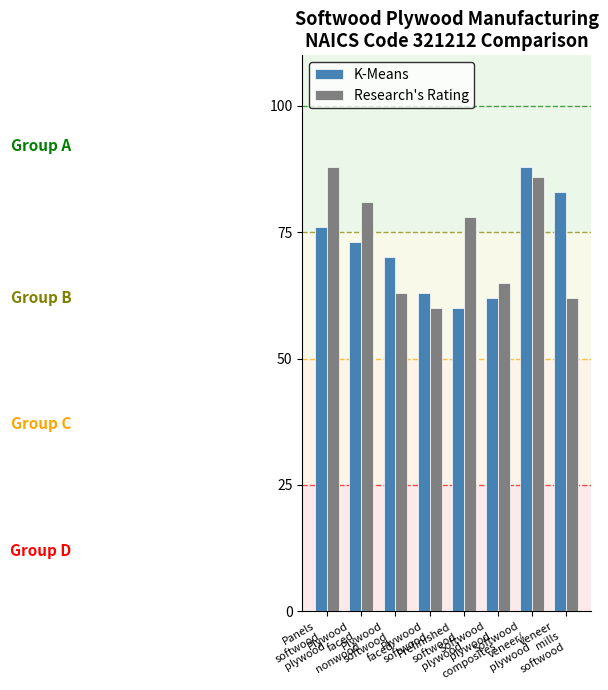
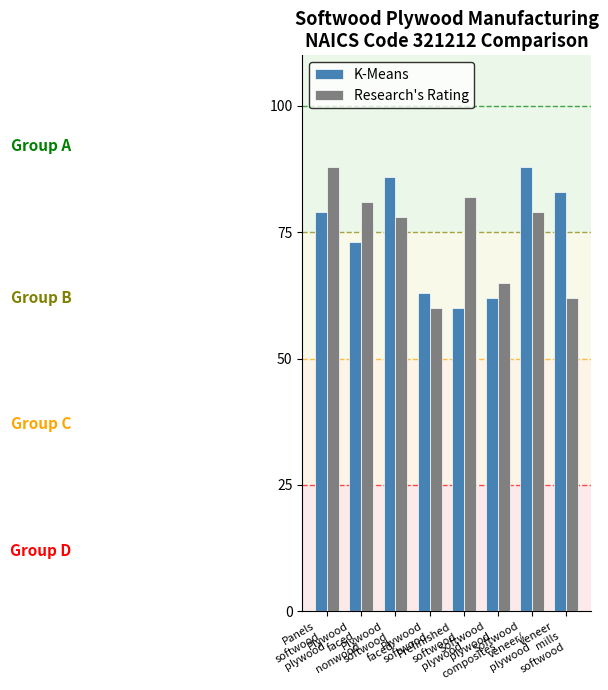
  {
    "K-Means": {
-     "Panels softwood plywood": 76,
+     "Panels softwood plywood": 79,
      "Plywood faced nonwood": 73,
-     "Plywood softwood faced": 70,
+     "Plywood softwood faced": 86,
      "Plywood softwood": 63,
      "Prefinished softwood plywood": 60,
      "Softwood plywood composites": 62,
      "Softwood veneer/ plywood": 88,
      "Veneer mills softwood": 83
    },
    "Research's Rating": {
      "Panels softwood plywood": 88,
      "Plywood faced nonwood": 81,
-     "Plywood softwood faced": 63,
+     "Plywood softwood faced": 78,
      "Plywood softwood": 60,
-     "Prefinished softwood plywood": 78,
+     "Prefinished softwood plywood": 82,
      "Softwood plywood composites": 65,
-     "Softwood veneer/ plywood": 86,
+     "Softwood veneer/ plywood": 79,
      "Veneer mills softwood": 62
    }
  }
